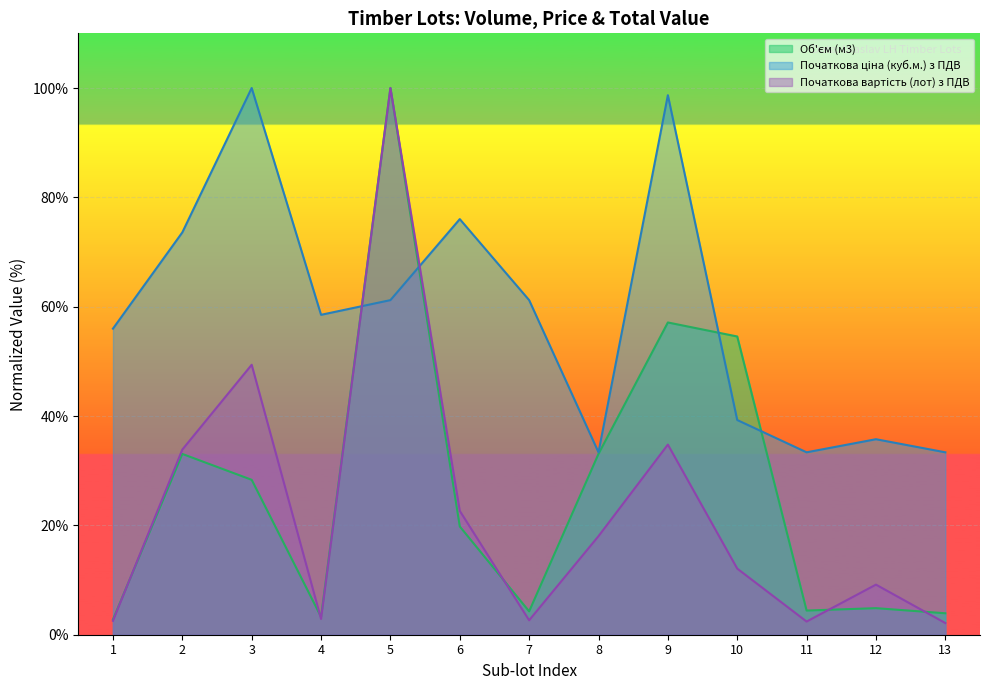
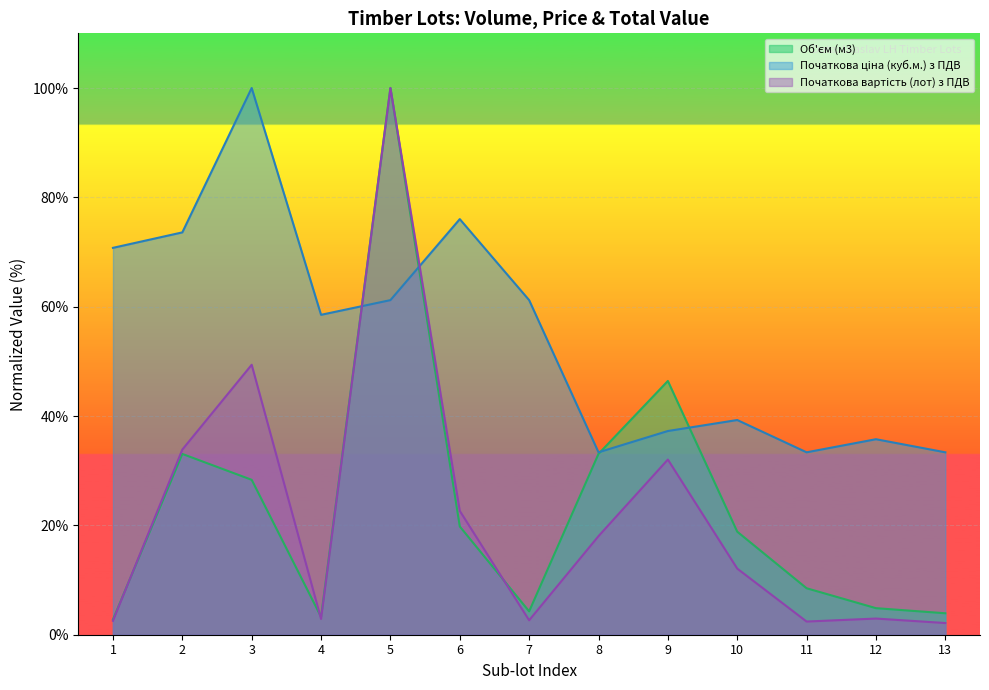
  {
    "Об'єм (м3)": {
      "2": "33%",
      "3": "28%",
      "6": "20%",
      "7": "4%",
-     "9": "57%",
-     "10": "55%",
-     "11": "4%",
+     "9": "46%",
+     "10": "19%",
+     "11": "9%",
      "12": "5%",
      "13": "4%"
    },
    "Початкова ціна (куб.м.) з ПДВ": {
-     "1": "56%",
+     "1": "71%",
      "2": "74%",
      "3": "100%",
      "4": "59%",
      "5": "61%",
      "6": "76%",
      "7": "61%",
-     "9": "99%",
+     "9": "37%",
      "10": "39%",
      "11": "33%",
      "12": "36%",
      "13": "33%"
    },
    "Початкова вартість (лот) з ПДВ": {
      "2": "34%",
      "3": "49%",
      "6": "23%",
      "7": "3%",
      "8": "18%",
-     "9": "35%",
+     "9": "32%",
      "10": "12%",
      "11": "2%",
-     "12": "9%",
+     "12": "3%",
      "13": "2%"
    }
  }
